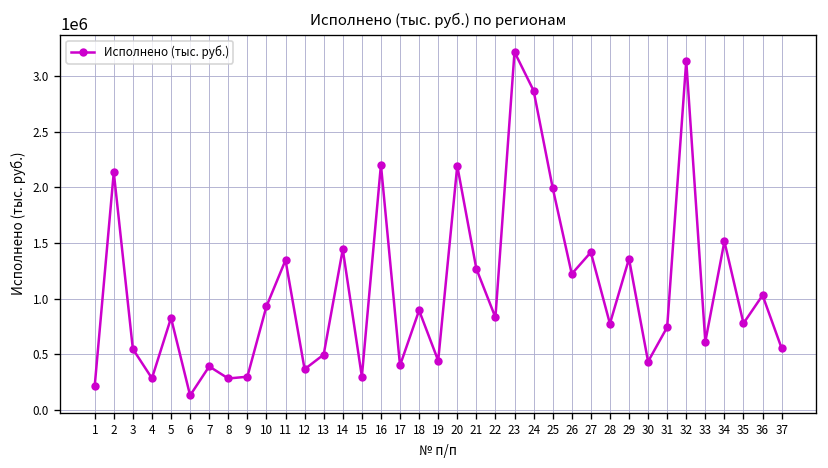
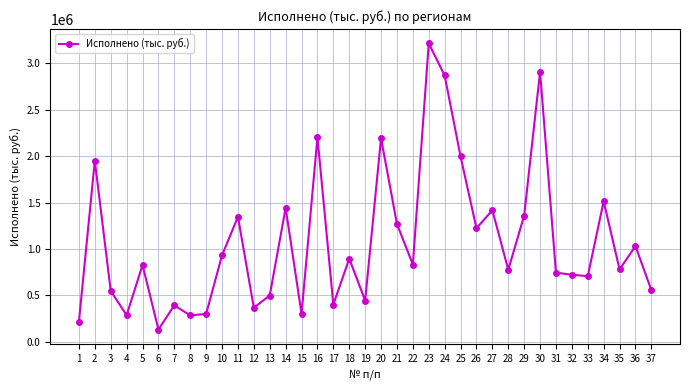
  {
    "1": 200000,
-   "2": 2100000,
+   "2": 2000000,
    "3": 500000,
    "4": 300000,
    "5": 800000,
    "6": 100000,
    "7": 400000,
    "8": 300000,
    "9": 300000,
    "10": 900000,
    "11": 1300000,
    "12": 400000,
    "13": 500000,
    "14": 1400000,
    "15": 300000,
    "16": 2200000,
    "17": 400000,
    "18": 900000,
    "19": 400000,
    "20": 2200000,
    "21": 1300000,
    "22": 800000,
    "23": 3200000,
    "24": 2900000,
    "25": 2000000,
    "26": 1200000,
    "27": 1400000,
    "28": 800000,
    "29": 1400000,
-   "30": 400000,
+   "30": 2900000,
    "31": 700000,
-   "32": 3100000,
-   "33": 600000,
+   "32": 700000,
+   "33": 700000,
    "34": 1500000,
    "35": 800000,
    "36": 1000000,
    "37": 600000
  }
